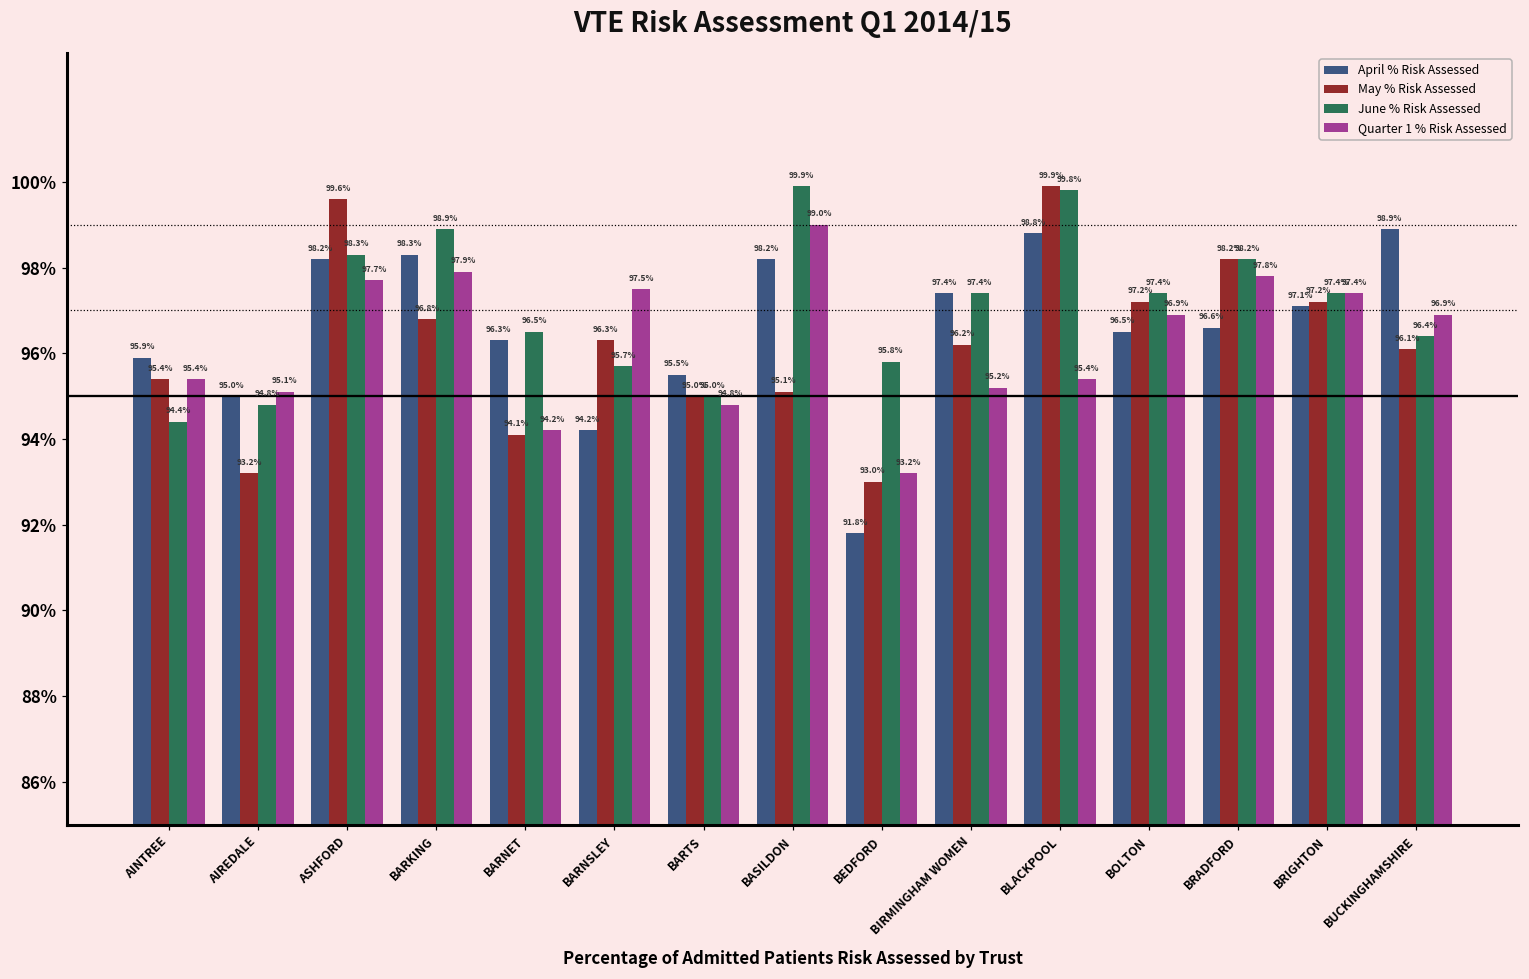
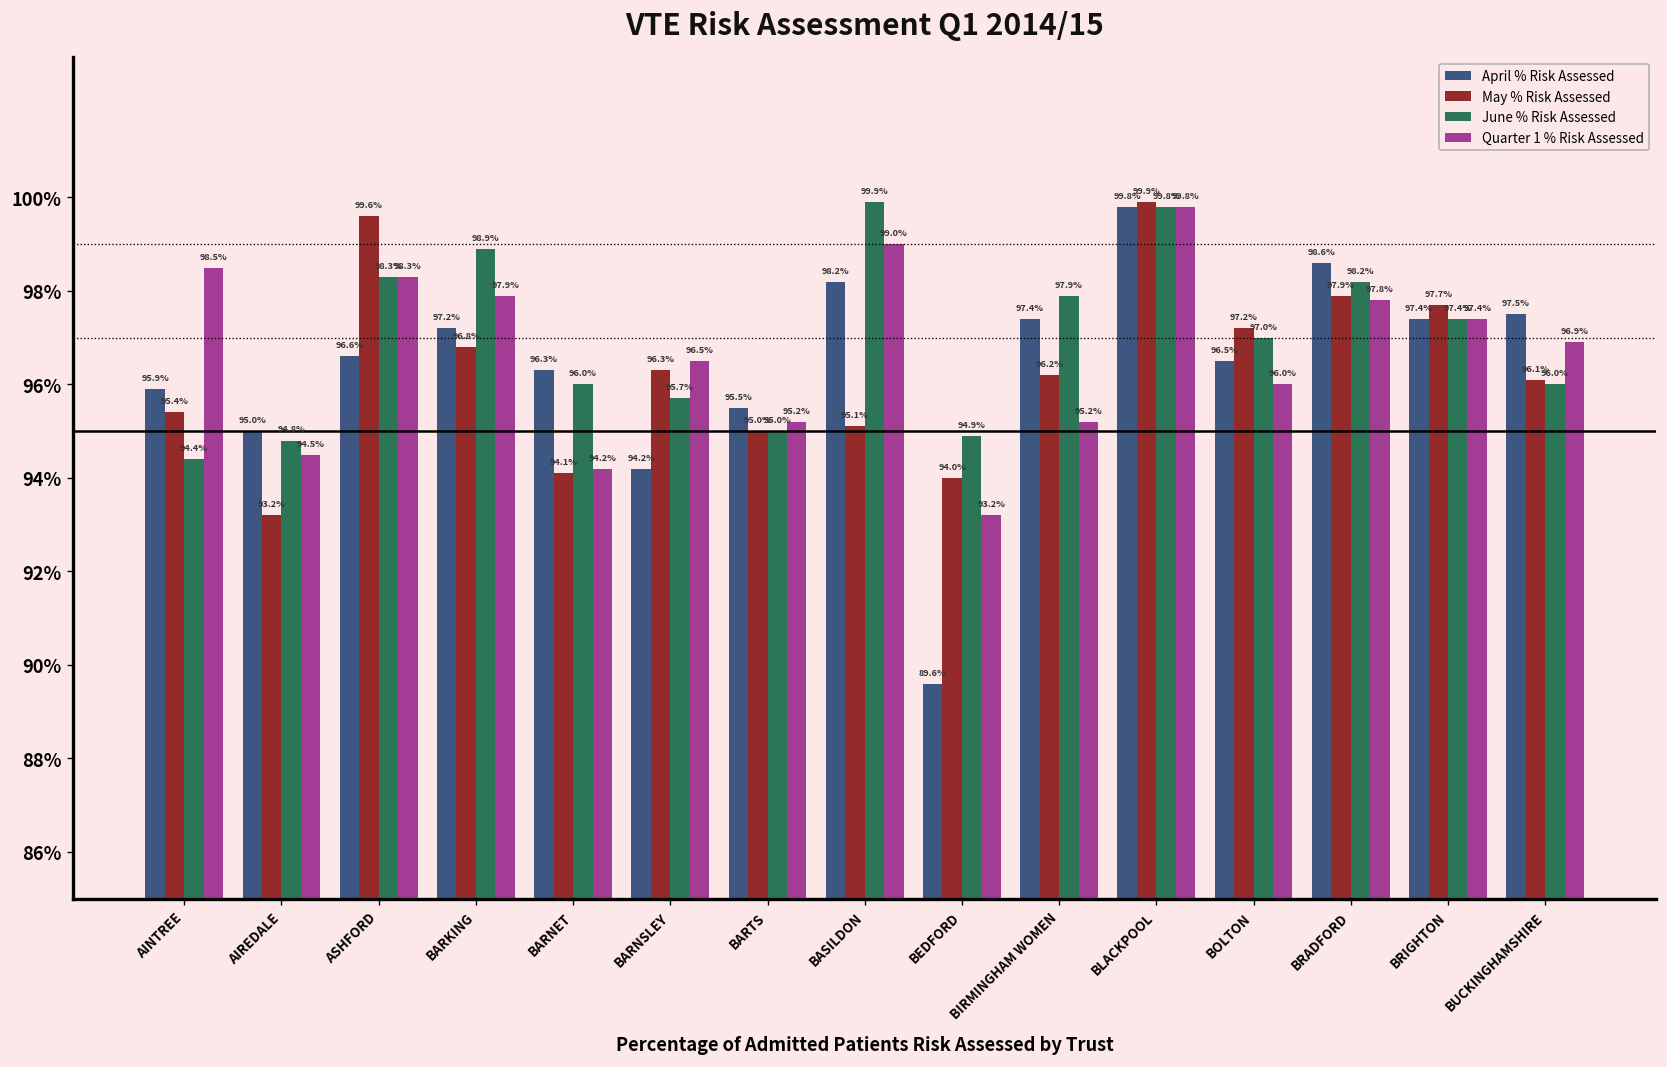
  {
    "April % Risk Assessed": {
      "AINTREE": "95.9%",
      "AIREDALE": "95.0%",
-     "ASHFORD": "98.2%",
-     "BARKING": "98.3%",
+     "ASHFORD": "96.6%",
+     "BARKING": "97.2%",
      "BARNET": "96.3%",
      "BARNSLEY": "94.2%",
      "BARTS": "95.5%",
      "BASILDON": "98.2%",
-     "BEDFORD": "91.8%",
+     "BEDFORD": "89.6%",
      "BIRMINGHAM WOMEN": "97.4%",
-     "BLACKPOOL": "98.8%",
+     "BLACKPOOL": "99.8%",
      "BOLTON": "96.5%",
-     "BRADFORD": "96.6%",
-     "BRIGHTON": "97.1%",
-     "BUCKINGHAMSHIRE": "98.9%"
+     "BRADFORD": "98.6%",
+     "BRIGHTON": "97.4%",
+     "BUCKINGHAMSHIRE": "97.5%"
    },
    "May % Risk Assessed": {
      "AINTREE": "95.4%",
      "AIREDALE": "93.2%",
      "ASHFORD": "99.6%",
      "BARKING": "96.8%",
      "BARNET": "94.1%",
      "BARNSLEY": "96.3%",
      "BASILDON": "95.1%",
-     "BEDFORD": "93.0%",
+     "BEDFORD": "94.0%",
      "BIRMINGHAM WOMEN": "96.2%",
      "BOLTON": "97.2%",
-     "BRADFORD": "98.2%",
-     "BRIGHTON": "97.2%",
+     "BRADFORD": "97.9%",
+     "BRIGHTON": "97.7%",
      "BUCKINGHAMSHIRE": "96.1%"
    },
    "June % Risk Assessed": {
      "AINTREE": "94.4%",
      "AIREDALE": "94.8%",
      "ASHFORD": "98.3%",
      "BARKING": "98.9%",
-     "BARNET": "96.5%",
+     "BARNET": "96.0%",
      "BARNSLEY": "95.7%",
      "BASILDON": "99.9%",
-     "BEDFORD": "95.8%",
-     "BIRMINGHAM WOMEN": "97.4%",
-     "BOLTON": "97.4%",
-     "BUCKINGHAMSHIRE": "96.4%"
+     "BEDFORD": "94.9%",
+     "BIRMINGHAM WOMEN": "97.9%",
+     "BOLTON": "97.0%",
+     "BUCKINGHAMSHIRE": "96.0%"
    },
    "Quarter 1 % Risk Assessed": {
-     "AINTREE": "95.4%",
-     "AIREDALE": "95.1%",
-     "ASHFORD": "97.7%",
+     "AINTREE": "98.5%",
+     "AIREDALE": "94.5%",
+     "ASHFORD": "98.3%",
      "BARKING": "97.9%",
      "BARNET": "94.2%",
-     "BARNSLEY": "97.5%",
-     "BARTS": "94.8%",
+     "BARNSLEY": "96.5%",
+     "BARTS": "95.2%",
      "BASILDON": "99.0%",
      "BEDFORD": "93.2%",
      "BIRMINGHAM WOMEN": "95.2%",
-     "BLACKPOOL": "95.4%",
-     "BOLTON": "96.9%",
+     "BLACKPOOL": "99.8%",
+     "BOLTON": "96.0%",
      "BRADFORD": "97.8%",
      "BUCKINGHAMSHIRE": "96.9%"
    }
  }
